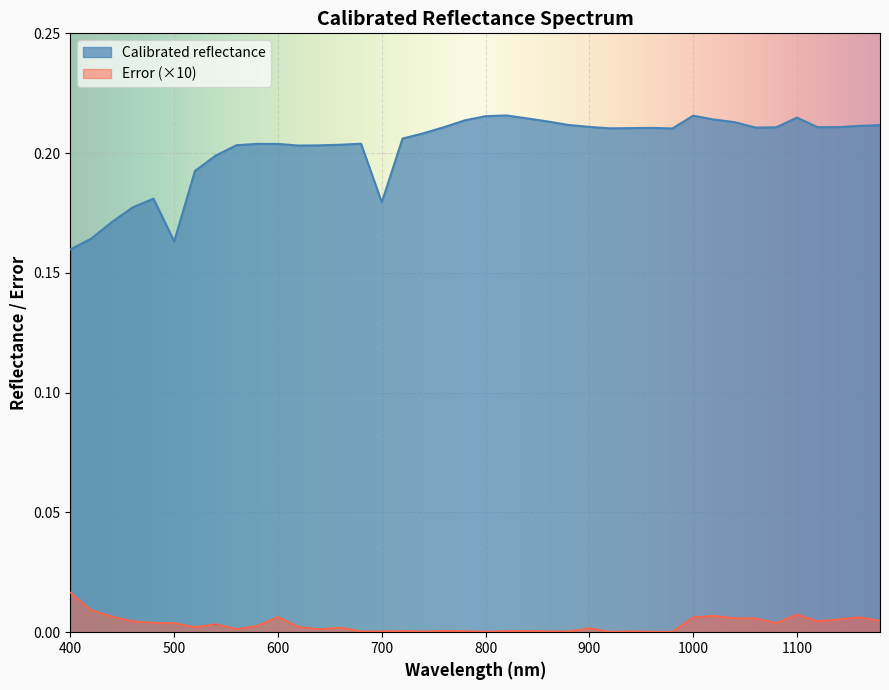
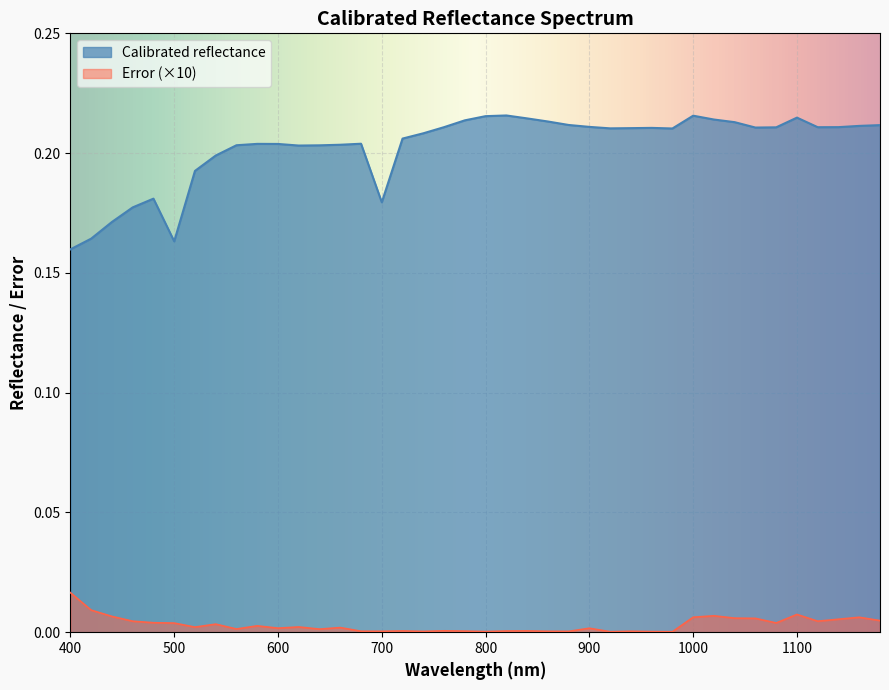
  {
    "Calibrated reflectance": {
      "400": 0.160,
      "500": 0.163,
      "600": 0.204,
      "700": 0.179,
      "800": 0.215,
      "900": 0.211,
      "1000": 0.216,
      "1100": 0.215
    },
    "Error (×10)": {
      "400": 0.017,
      "500": 0.004,
-     "600": 0.006,
+     "600": 0.002,
      "700": 0.000,
      "800": 0.000,
      "900": 0.002,
      "1000": 0.006,
      "1100": 0.007
    }
  }
